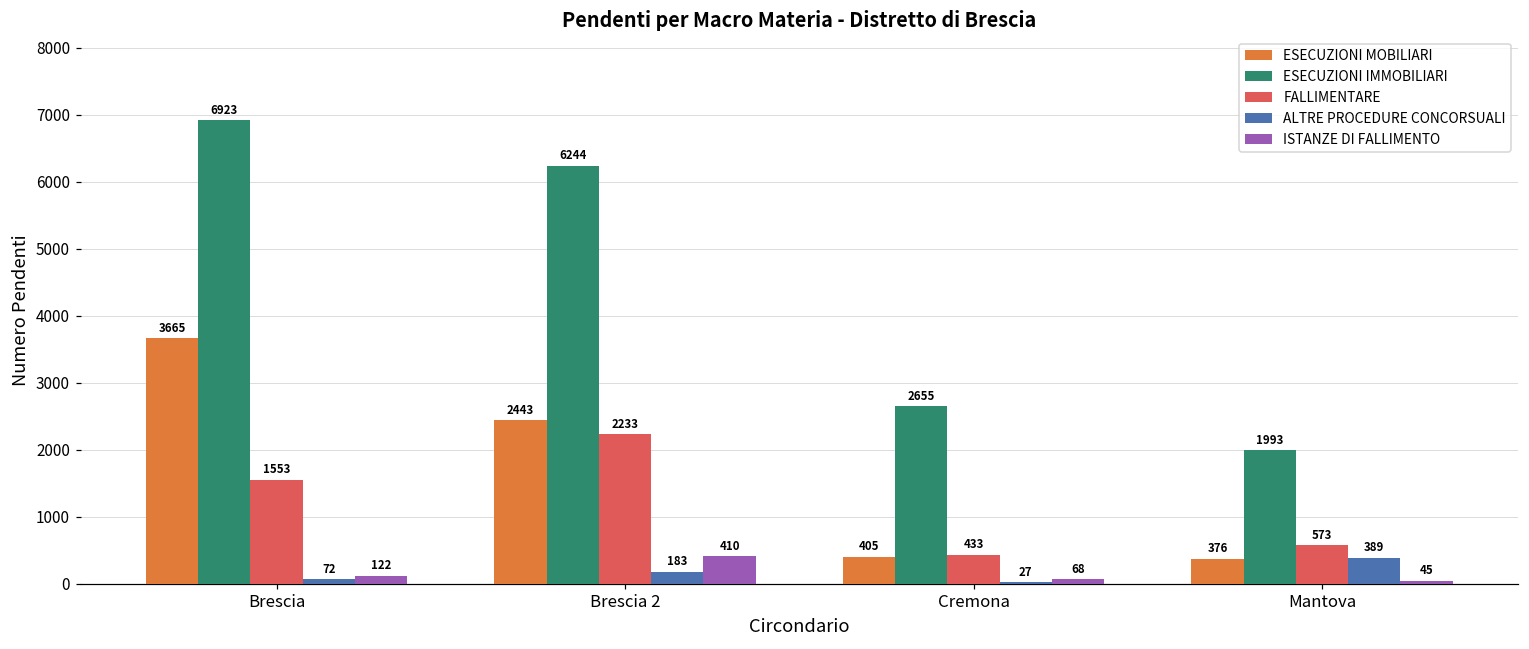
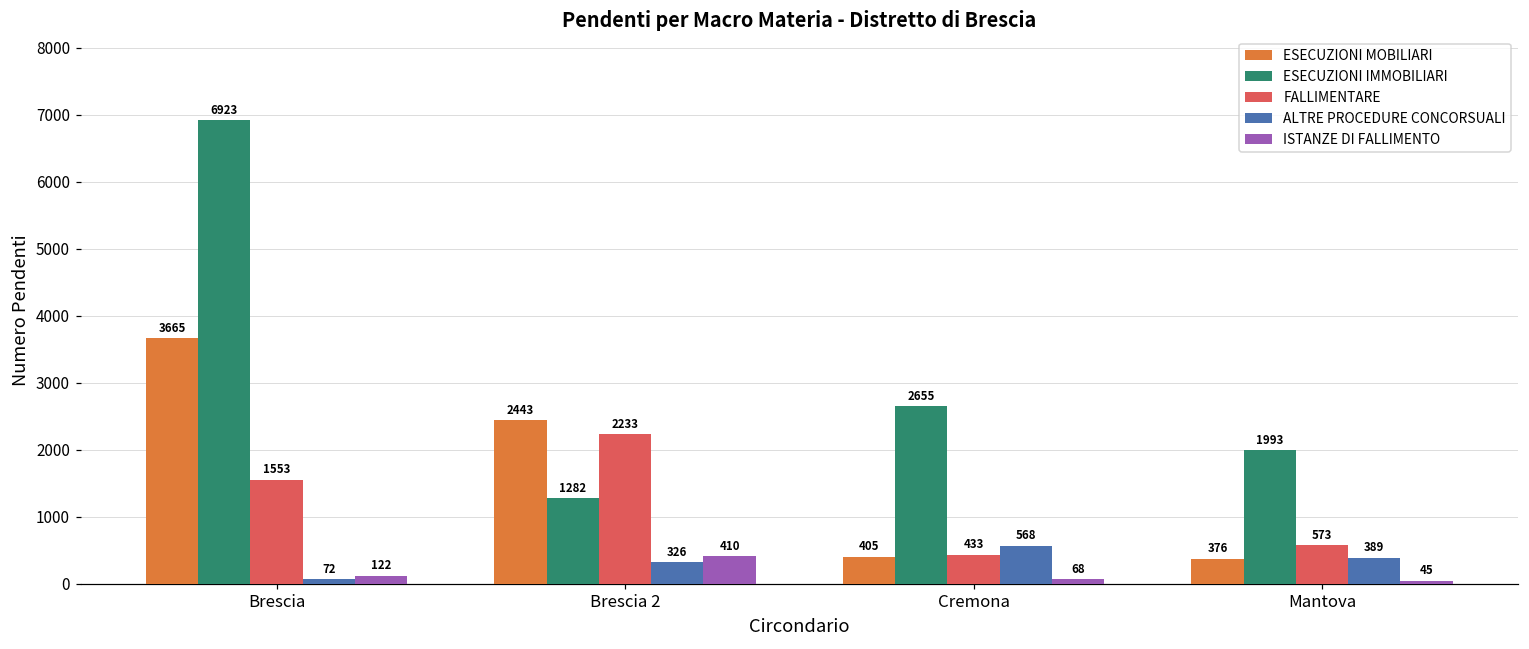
  {
    "ESECUZIONI IMMOBILIARI": {
      "Brescia": 6923,
-     "Brescia 2": 6244,
+     "Brescia 2": 1282,
      "Cremona": 2655,
      "Mantova": 1993
    },
    "ALTRE PROCEDURE CONCORSUALI": {
      "Brescia": 72,
-     "Brescia 2": 183,
-     "Cremona": 27,
+     "Brescia 2": 326,
+     "Cremona": 568,
      "Mantova": 389
    },
    "ISTANZE DI FALLIMENTO": {
      "Brescia": 122,
      "Brescia 2": 410,
      "Cremona": 68,
      "Mantova": 45
    }
  }
